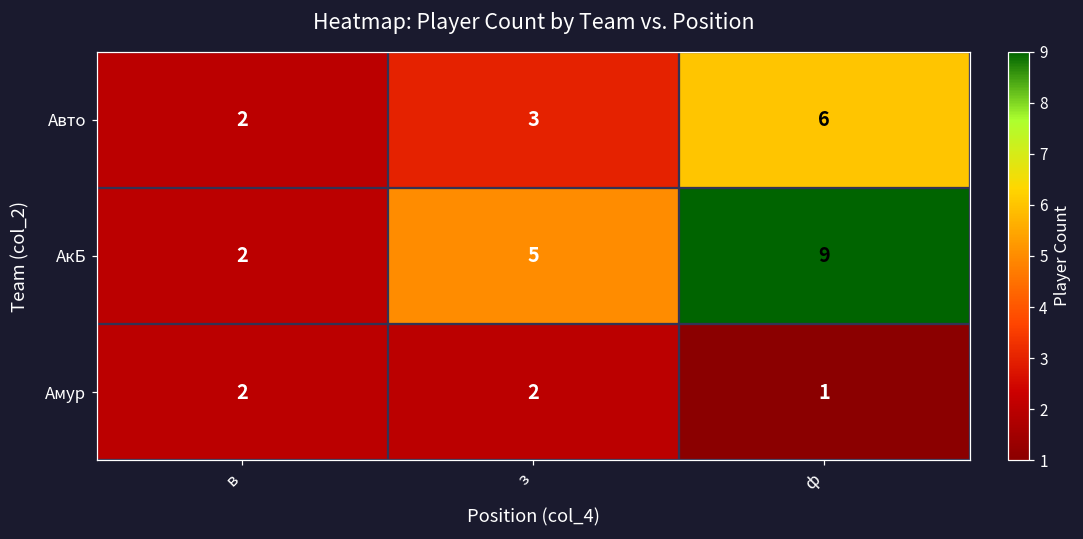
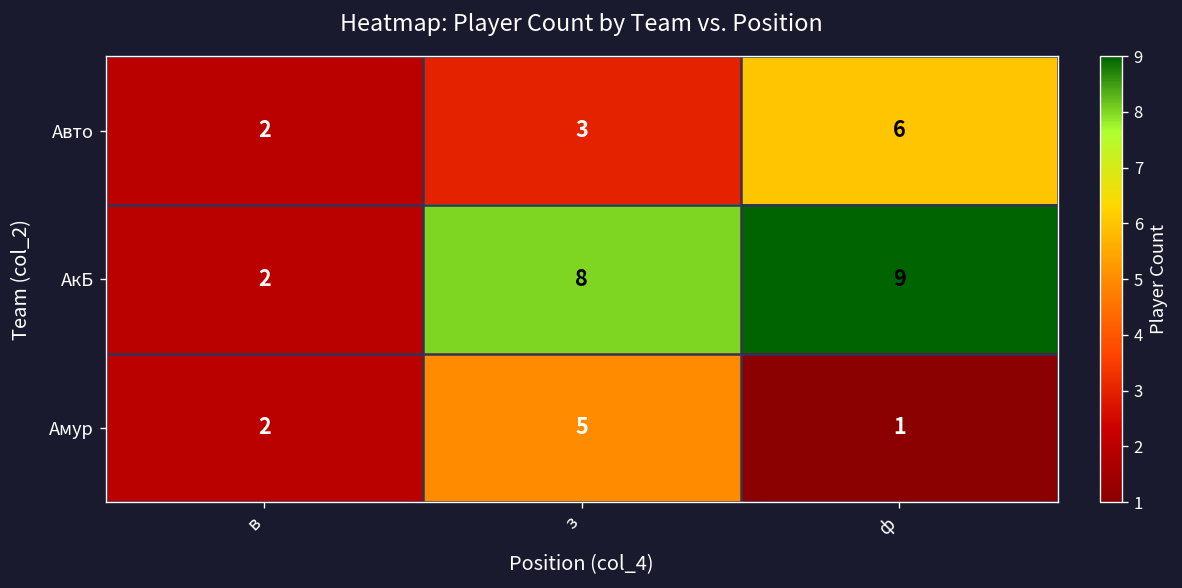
  {
    "Авто": {
      "в": 2,
      "з": 3,
      "ф": 6
    },
    "АкБ": {
      "в": 2,
-     "з": 5,
+     "з": 8,
      "ф": 9
    },
    "Амур": {
      "в": 2,
-     "з": 2,
+     "з": 5,
      "ф": 1
    }
  }
